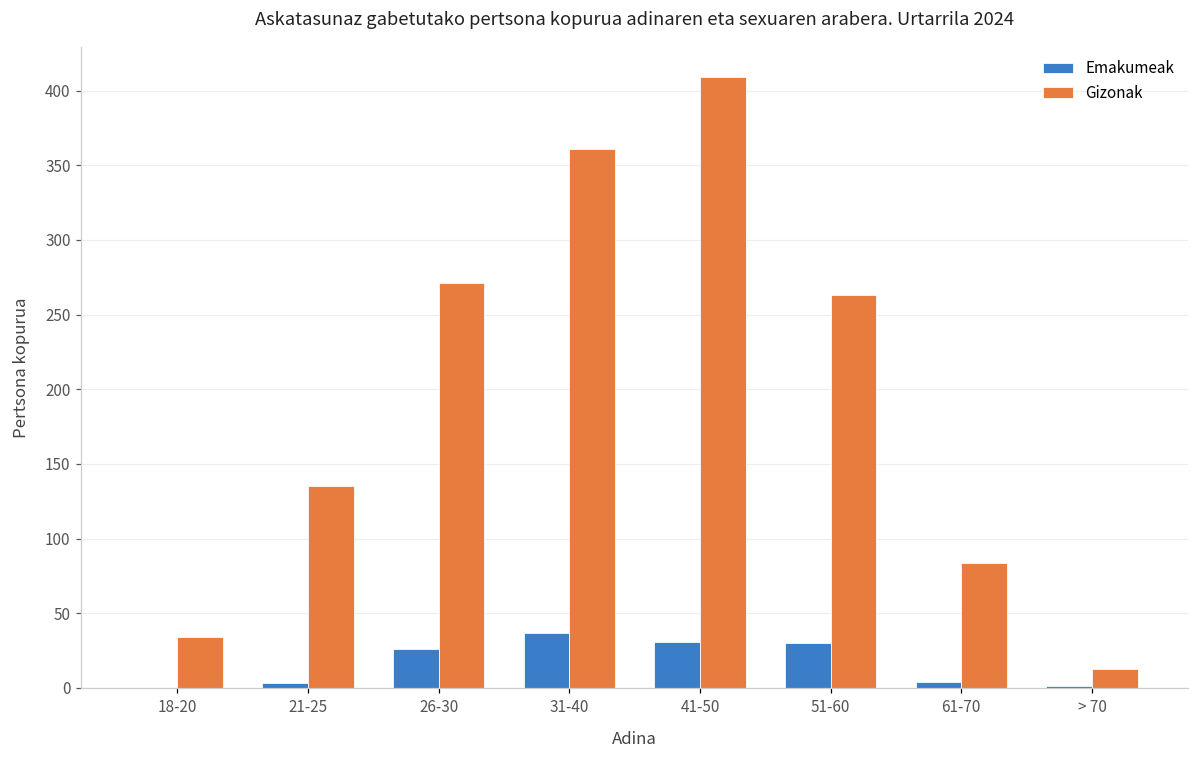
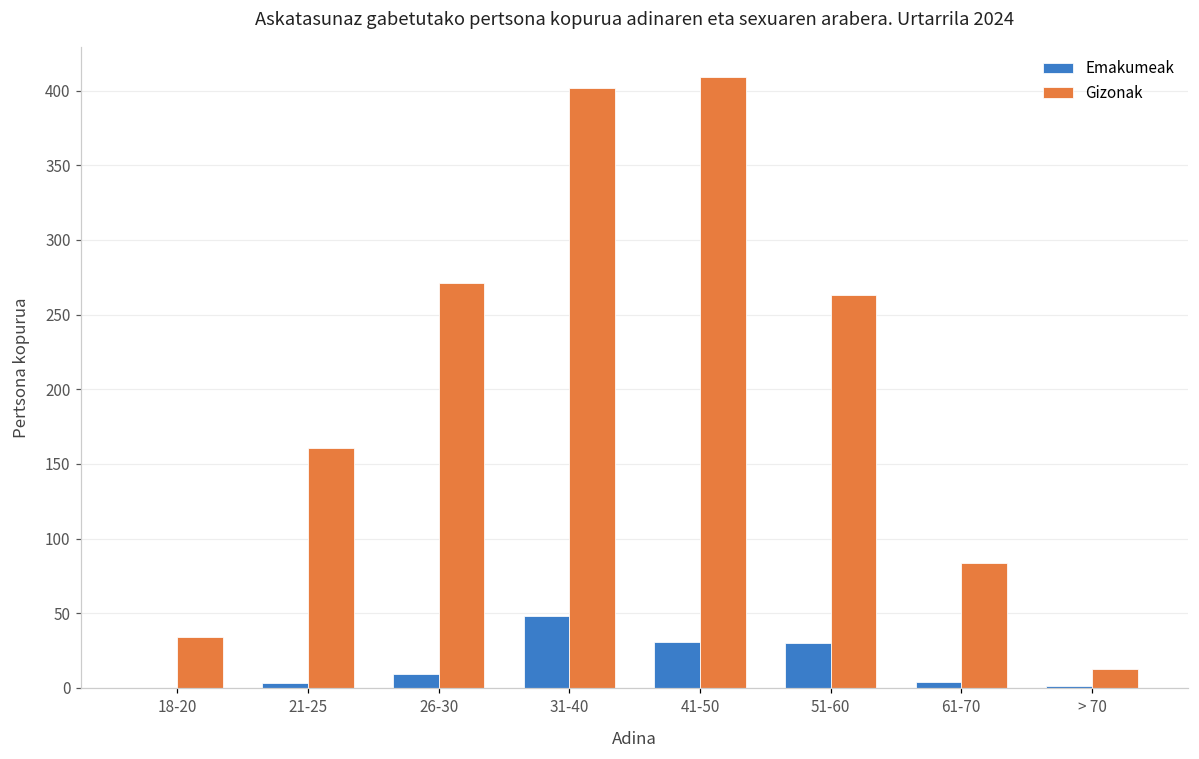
  {
    "Emakumeak": {
      "18-20": 0,
      "21-25": 3,
-     "26-30": 26,
-     "31-40": 37,
+     "26-30": 9,
+     "31-40": 48,
      "41-50": 31,
      "51-60": 30,
      "61-70": 4
    },
    "Gizonak": {
      "18-20": 34,
-     "21-25": 135,
+     "21-25": 161,
      "26-30": 271,
-     "31-40": 361,
+     "31-40": 402,
      "41-50": 409,
      "51-60": 263,
      "61-70": 84,
      "> 70": 13
    }
  }
